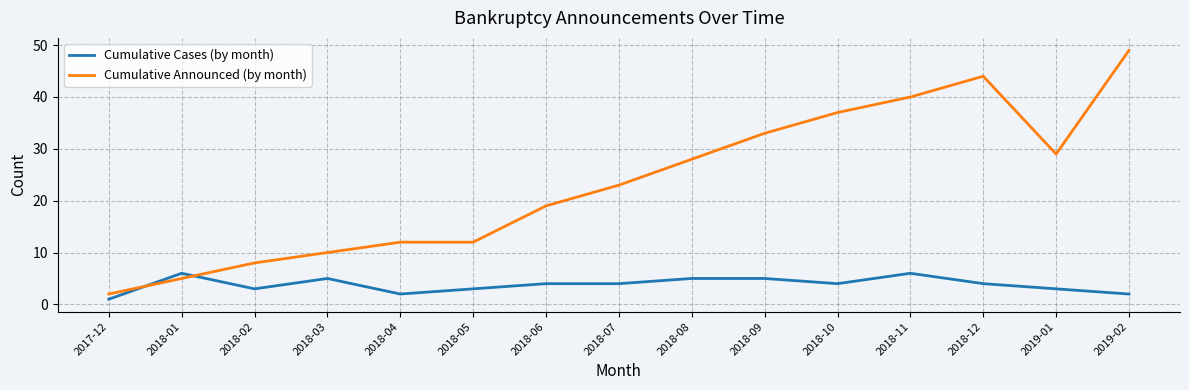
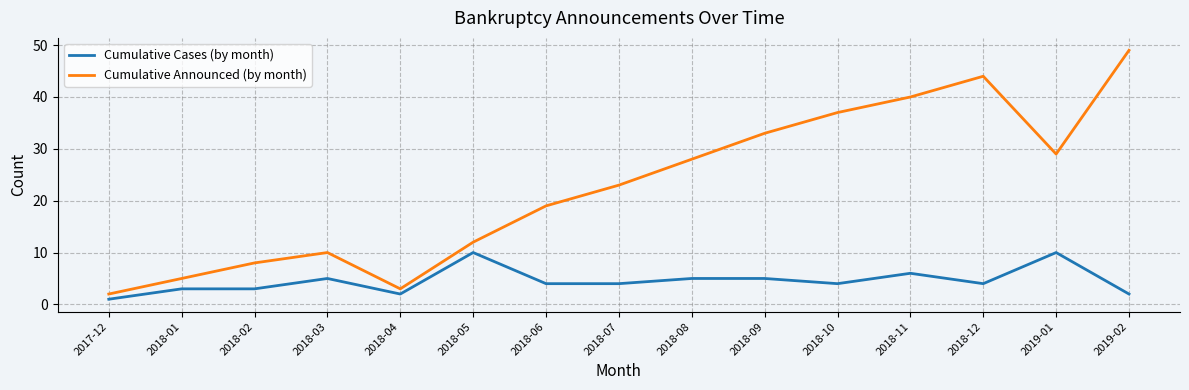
  {
    "Cumulative Cases (by month)": {
      "2017-12": 1,
-     "2018-01": 6,
+     "2018-01": 3,
      "2018-02": 3,
      "2018-03": 5,
      "2018-04": 2,
-     "2018-05": 3,
+     "2018-05": 10,
      "2018-06": 4,
      "2018-07": 4,
      "2018-08": 5,
      "2018-09": 5,
      "2018-10": 4,
      "2018-11": 6,
      "2018-12": 4,
-     "2019-01": 3,
+     "2019-01": 10,
      "2019-02": 2
    },
    "Cumulative Announced (by month)": {
      "2017-12": 2,
      "2018-01": 5,
      "2018-02": 8,
      "2018-03": 10,
-     "2018-04": 12,
+     "2018-04": 3,
      "2018-05": 12,
      "2018-06": 19,
      "2018-07": 23,
      "2018-08": 28,
      "2018-09": 33,
      "2018-10": 37,
      "2018-11": 40,
      "2018-12": 44,
      "2019-01": 29,
      "2019-02": 49
    }
  }
